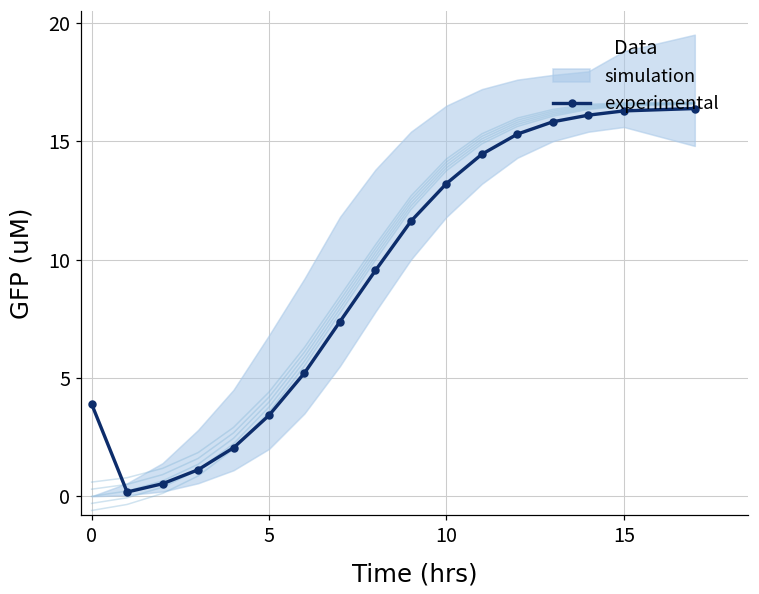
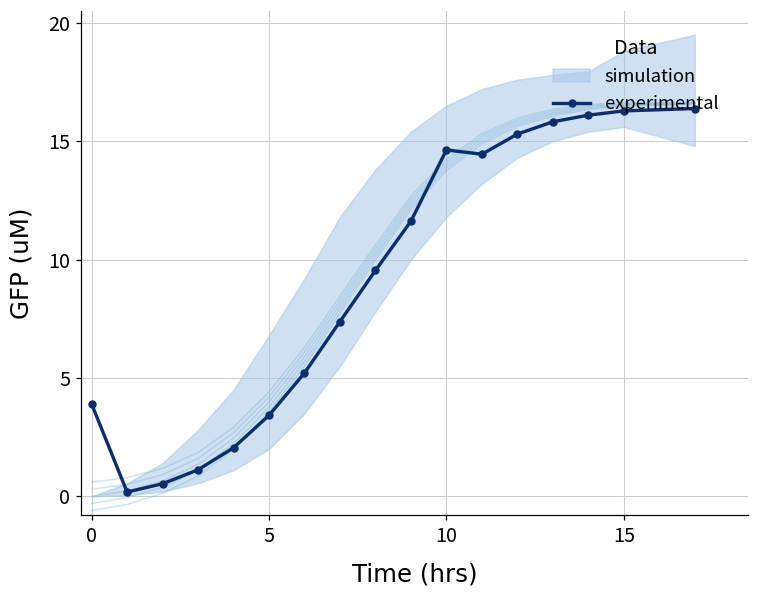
  {
    "experimental": {
      "0": 3.9,
      "5": 3.4,
-     "10": 13.2,
+     "10": 14.6,
      "15": 16.3
    }
  }
